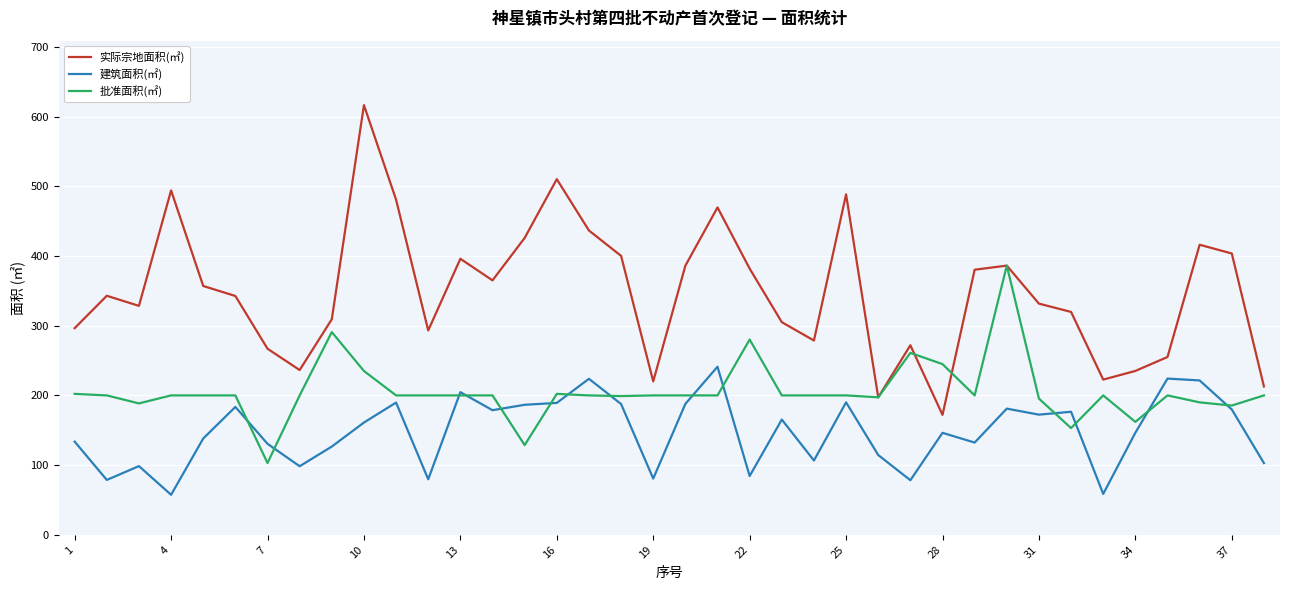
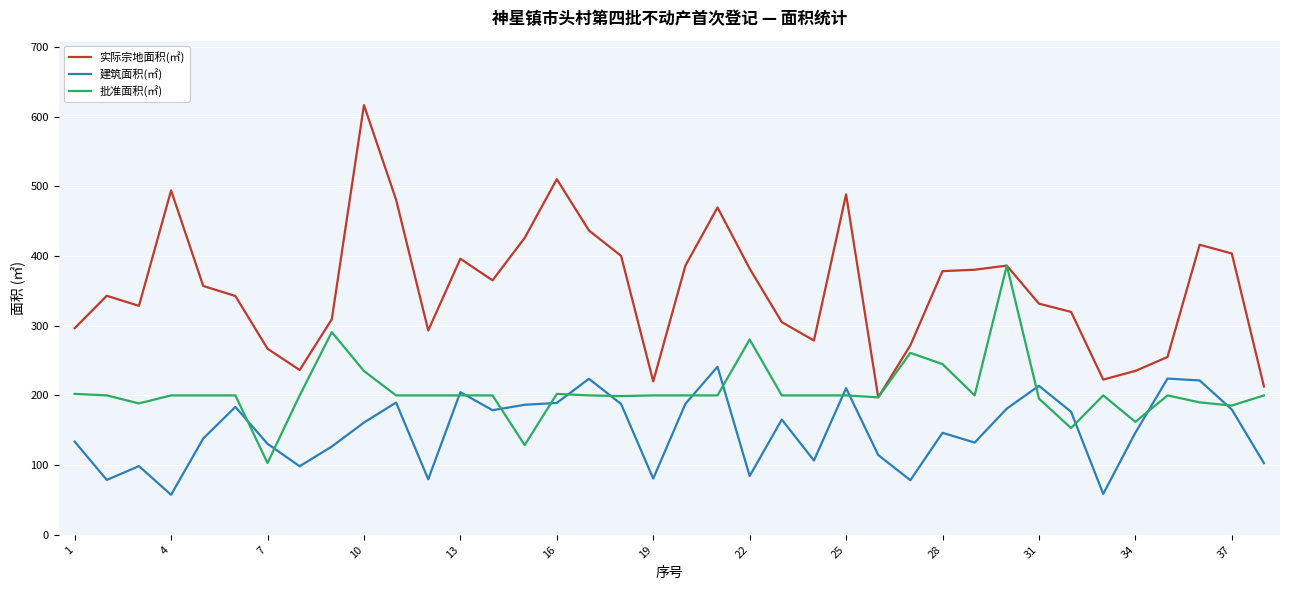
  {
    "实际宗地面积(㎡)": {
      "1": 300,
      "4": 490,
      "7": 270,
      "10": 620,
      "13": 400,
      "16": 510,
      "19": 220,
      "22": 380,
      "25": 490,
-     "28": 170,
+     "28": 380,
      "31": 330,
      "34": 240,
      "37": 400
    },
    "建筑面积(㎡)": {
      "1": 130,
      "4": 60,
      "7": 130,
      "10": 160,
      "13": 200,
      "16": 190,
      "19": 80,
      "22": 80,
-     "25": 190,
+     "25": 210,
      "28": 150,
-     "31": 170,
+     "31": 210,
      "34": 150,
      "37": 180
    },
    "批准面积(㎡)": {
      "1": 200,
      "4": 200,
      "7": 100,
      "10": 240,
      "13": 200,
      "16": 200,
      "19": 200,
      "22": 280,
      "25": 200,
      "28": 240,
      "31": 200,
      "34": 160,
      "37": 190
    }
  }
